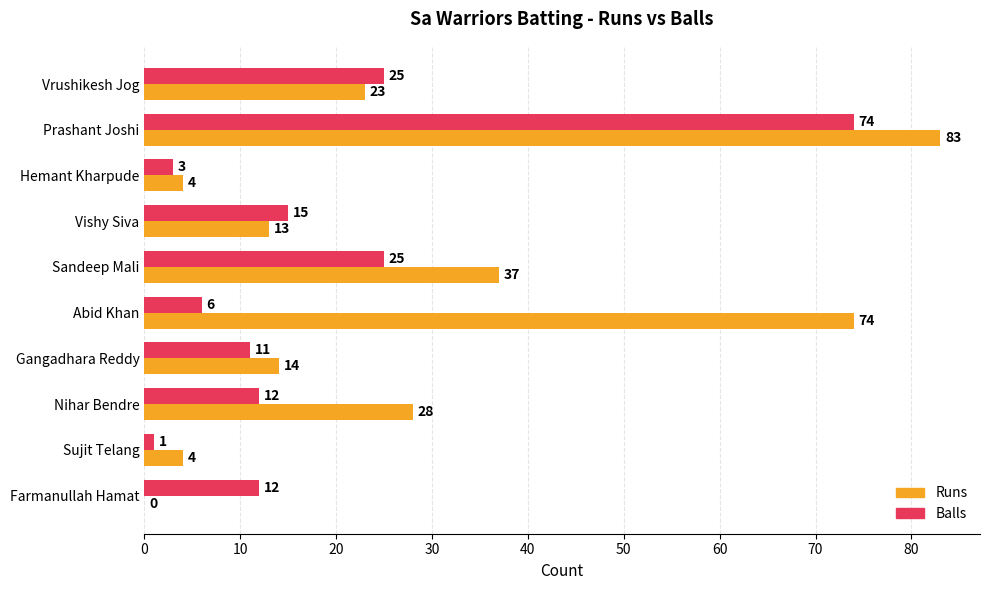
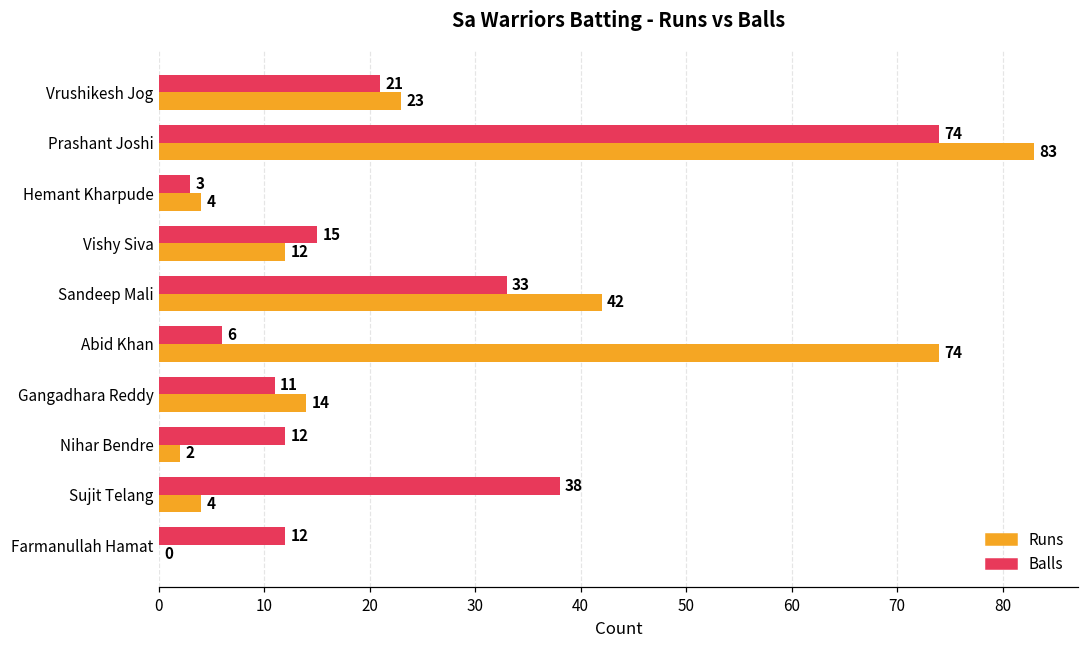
  {
    "Runs": {
      "Vrushikesh Jog": 23,
      "Prashant Joshi": 83,
      "Hemant Kharpude": 4,
-     "Vishy Siva": 13,
-     "Sandeep Mali": 37,
+     "Vishy Siva": 12,
+     "Sandeep Mali": 42,
      "Abid Khan": 74,
      "Gangadhara Reddy": 14,
-     "Nihar Bendre": 28,
+     "Nihar Bendre": 2,
      "Sujit Telang": 4,
      "Farmanullah Hamat": 0
    },
    "Balls": {
-     "Vrushikesh Jog": 25,
+     "Vrushikesh Jog": 21,
      "Prashant Joshi": 74,
      "Hemant Kharpude": 3,
      "Vishy Siva": 15,
-     "Sandeep Mali": 25,
+     "Sandeep Mali": 33,
      "Abid Khan": 6,
      "Gangadhara Reddy": 11,
      "Nihar Bendre": 12,
-     "Sujit Telang": 1,
+     "Sujit Telang": 38,
      "Farmanullah Hamat": 12
    }
  }
